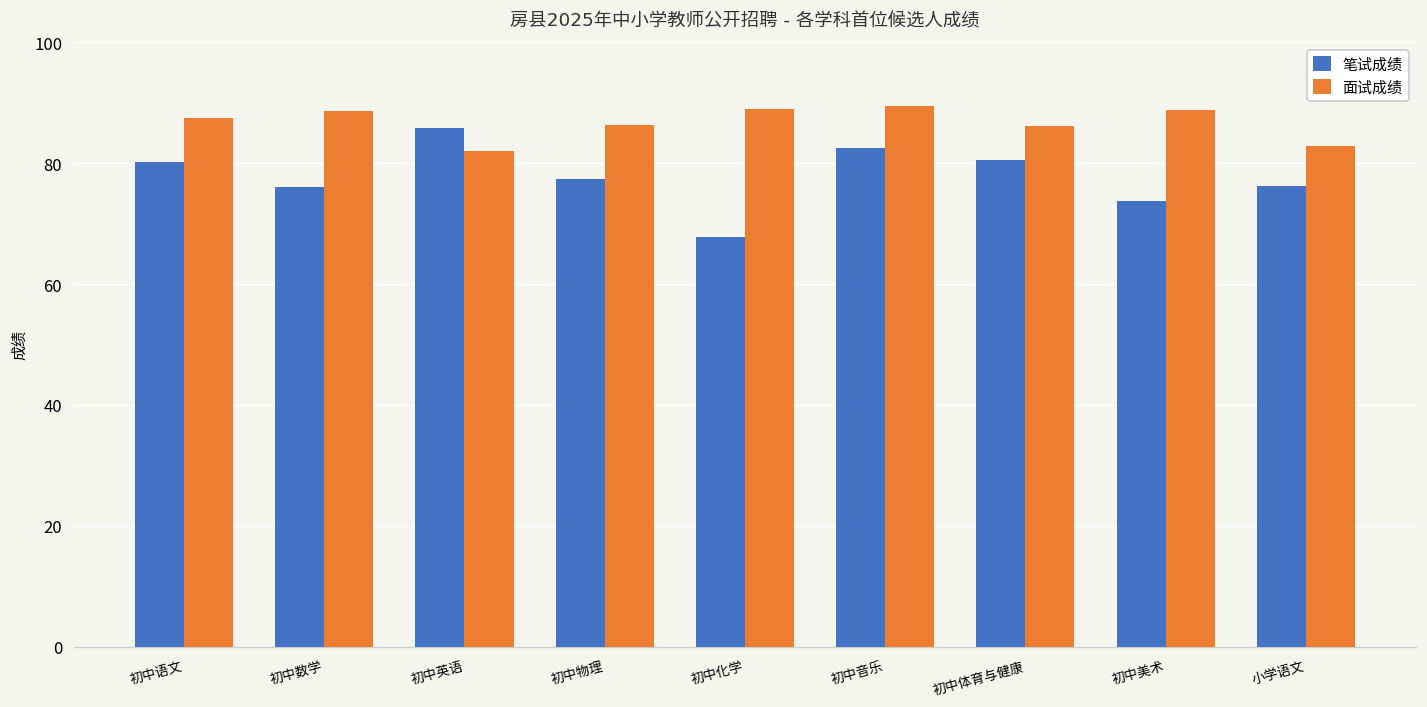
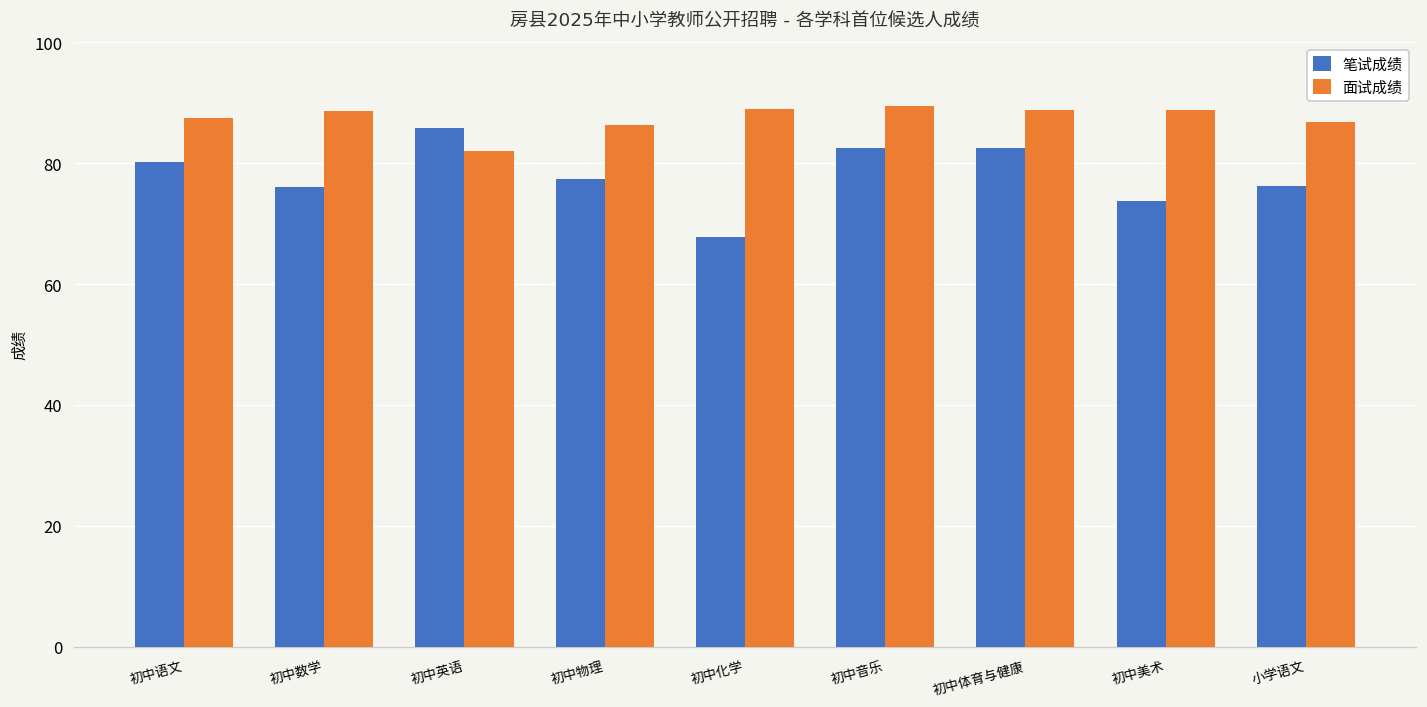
  {
    "笔试成绩": {
      "初中语文": 80,
      "初中数学": 76,
      "初中英语": 86,
      "初中物理": 77,
      "初中化学": 68,
      "初中音乐": 83,
-     "初中体育与健康": 81,
+     "初中体育与健康": 82,
      "初中美术": 74,
      "小学语文": 76
    },
    "面试成绩": {
      "初中语文": 87,
      "初中数学": 89,
      "初中英语": 82,
      "初中物理": 86,
      "初中化学": 89,
      "初中音乐": 89,
-     "初中体育与健康": 86,
+     "初中体育与健康": 89,
      "初中美术": 89,
-     "小学语文": 83
+     "小学语文": 87
    }
  }
